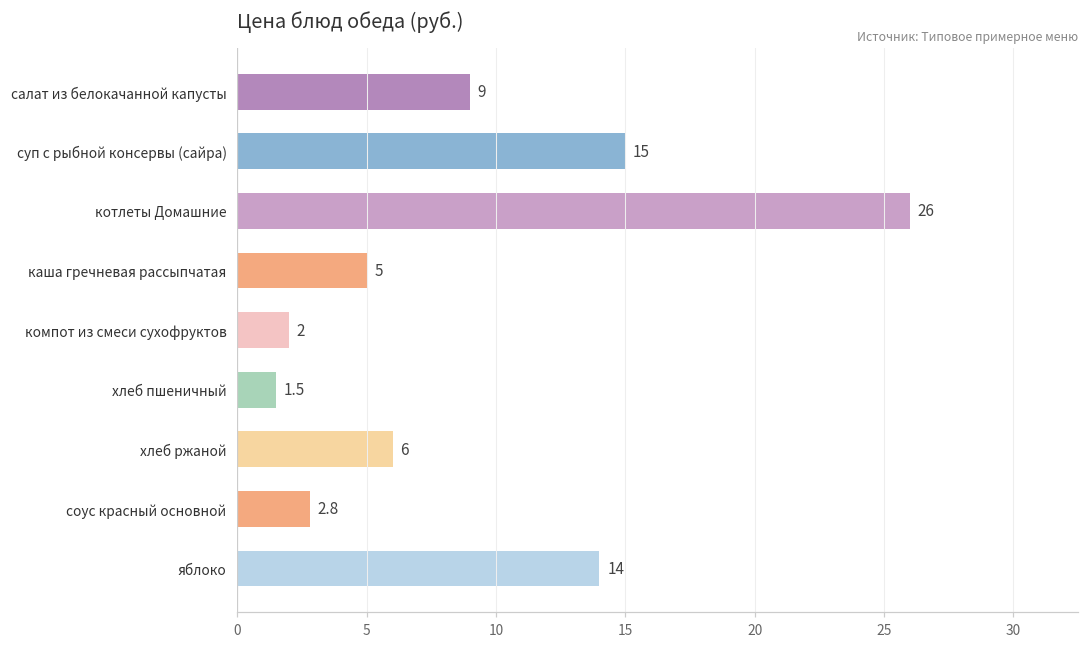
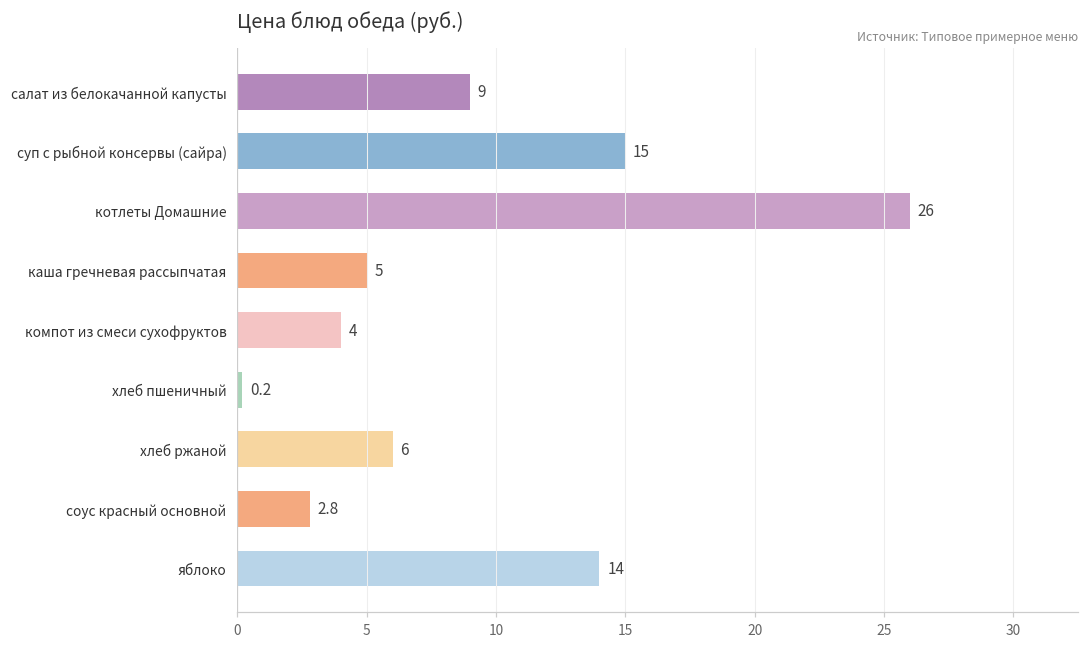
  {
    "салат из белокачанной капусты": 9,
    "суп с рыбной консервы (сайра)": 15,
    "котлеты Домашние": 26,
    "каша гречневая рассыпчатая": 5,
-   "компот из смеси сухофруктов": 2,
-   "хлеб пшеничный": 1.5,
+   "компот из смеси сухофруктов": 4,
+   "хлеб пшеничный": 0.2,
    "хлеб ржаной": 6,
    "соус красный основной": 2.8,
    "яблоко": 14
  }
